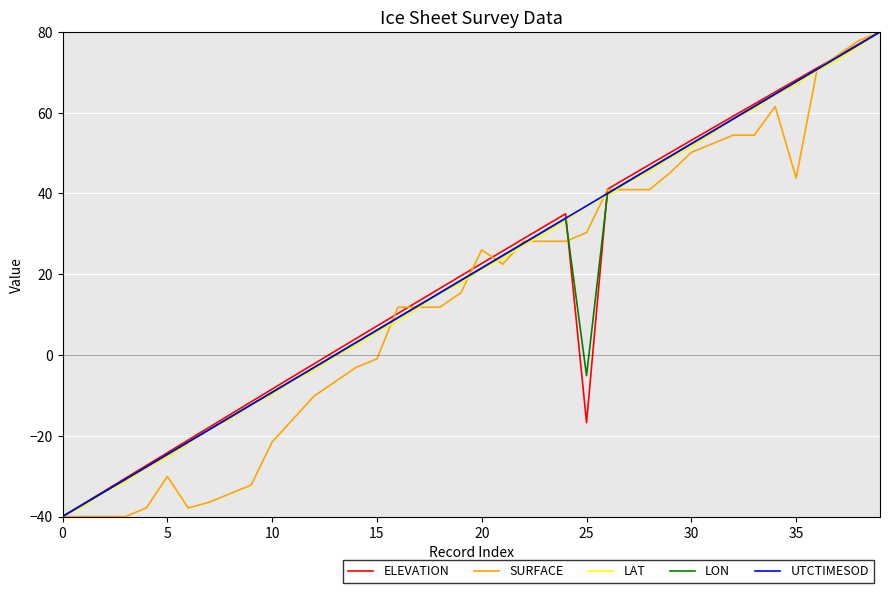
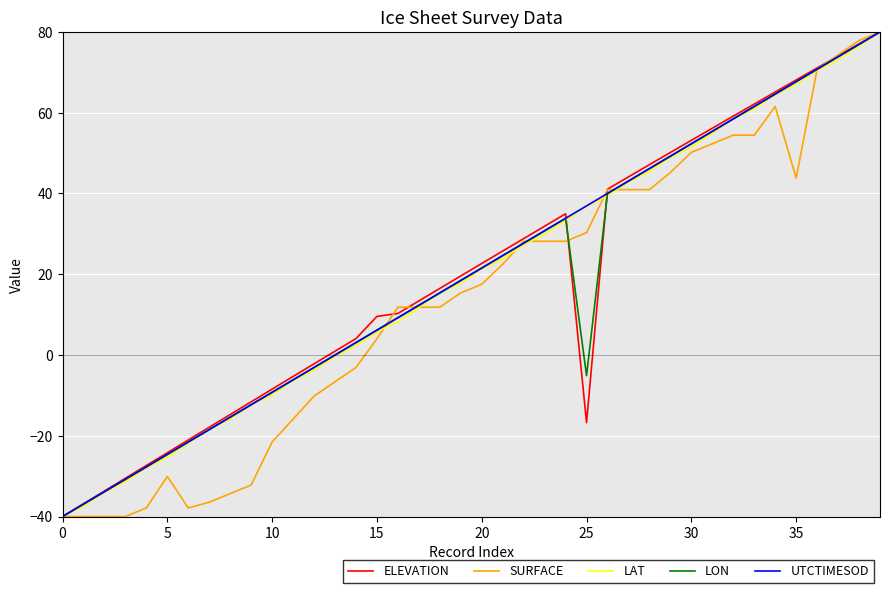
  {
    "ELEVATION": {
      "10": -8,
-     "15": 7,
+     "15": 10,
      "20": 23,
      "25": -17,
      "30": 53
    },
    "SURFACE": {
      "5": -30,
      "10": -22,
-     "15": -1,
-     "20": 26,
+     "15": 4,
+     "20": 18,
      "25": 30,
      "30": 50,
      "35": 44
    },
    "LAT": {
      "5": -25,
      "30": 52,
      "35": 67
    },
    "LON": {
      "25": -5
    }
  }
